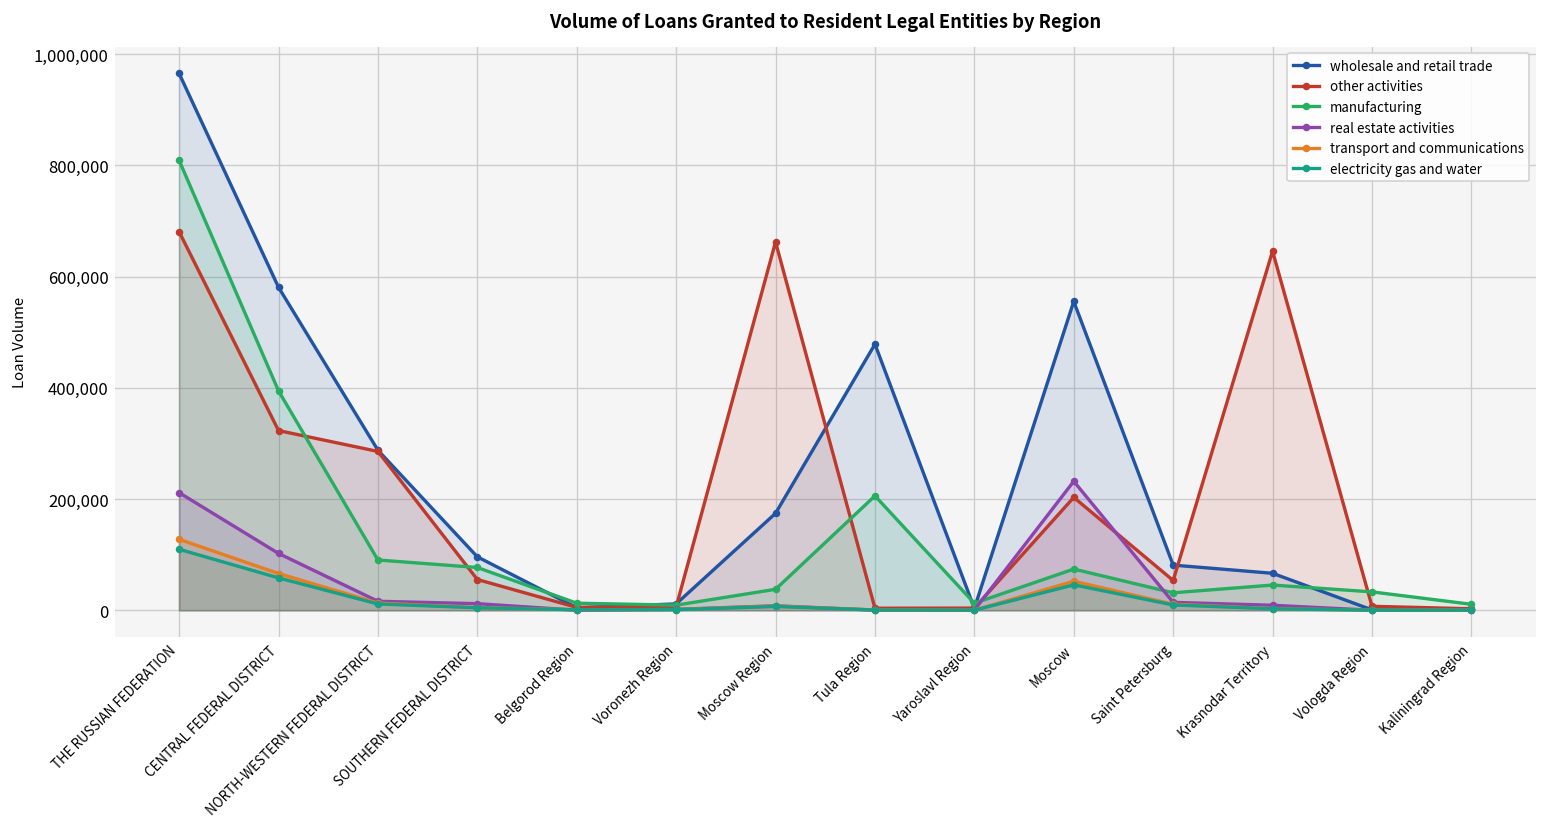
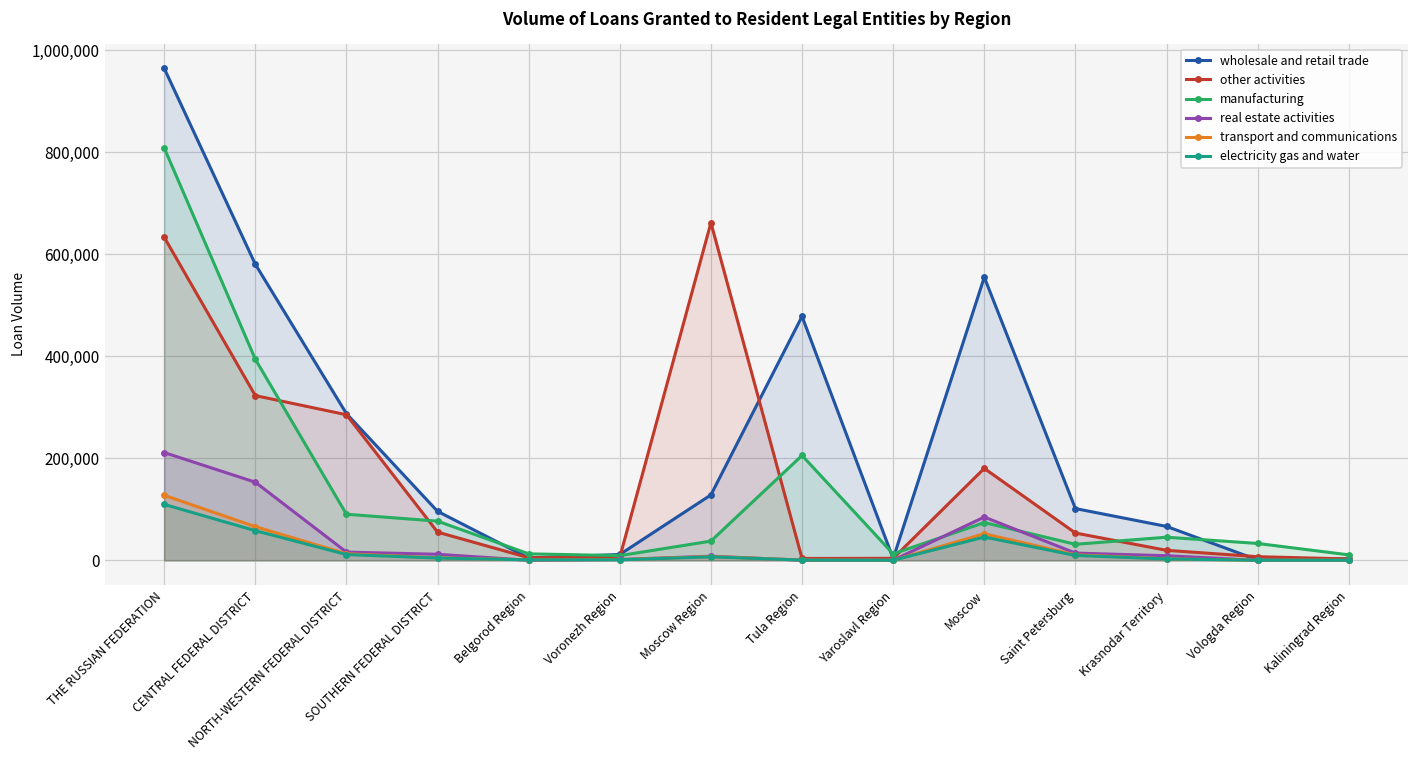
  {
    "wholesale and retail trade": {
      "THE RUSSIAN FEDERATION": "970,000",
      "CENTRAL FEDERAL DISTRICT": "580,000",
      "SOUTHERN FEDERAL DISTRICT": "100,000",
-     "Moscow Region": "170,000",
+     "Moscow Region": "130,000",
      "Tula Region": "480,000",
      "Moscow": "560,000",
-     "Saint Petersburg": "80,000",
+     "Saint Petersburg": "100,000",
      "Krasnodar Territory": "70,000"
    },
    "other activities": {
-     "THE RUSSIAN FEDERATION": "680,000",
+     "THE RUSSIAN FEDERATION": "630,000",
      "CENTRAL FEDERAL DISTRICT": "320,000",
      "SOUTHERN FEDERAL DISTRICT": "60,000",
      "Moscow Region": "660,000",
-     "Moscow": "200,000",
+     "Moscow": "180,000",
      "Saint Petersburg": "50,000",
-     "Krasnodar Territory": "650,000",
+     "Krasnodar Territory": "20,000",
      "Vologda Region": "10,000"
    },
    "real estate activities": {
      "THE RUSSIAN FEDERATION": "210,000",
-     "CENTRAL FEDERAL DISTRICT": "100,000",
+     "CENTRAL FEDERAL DISTRICT": "150,000",
      "SOUTHERN FEDERAL DISTRICT": "10,000",
-     "Moscow": "230,000",
+     "Moscow": "80,000",
      "Krasnodar Territory": "10,000"
    },
    "transport and communications": {
      "THE RUSSIAN FEDERATION": "130,000",
      "CENTRAL FEDERAL DISTRICT": "70,000",
      "Moscow": "50,000"
    }
  }
